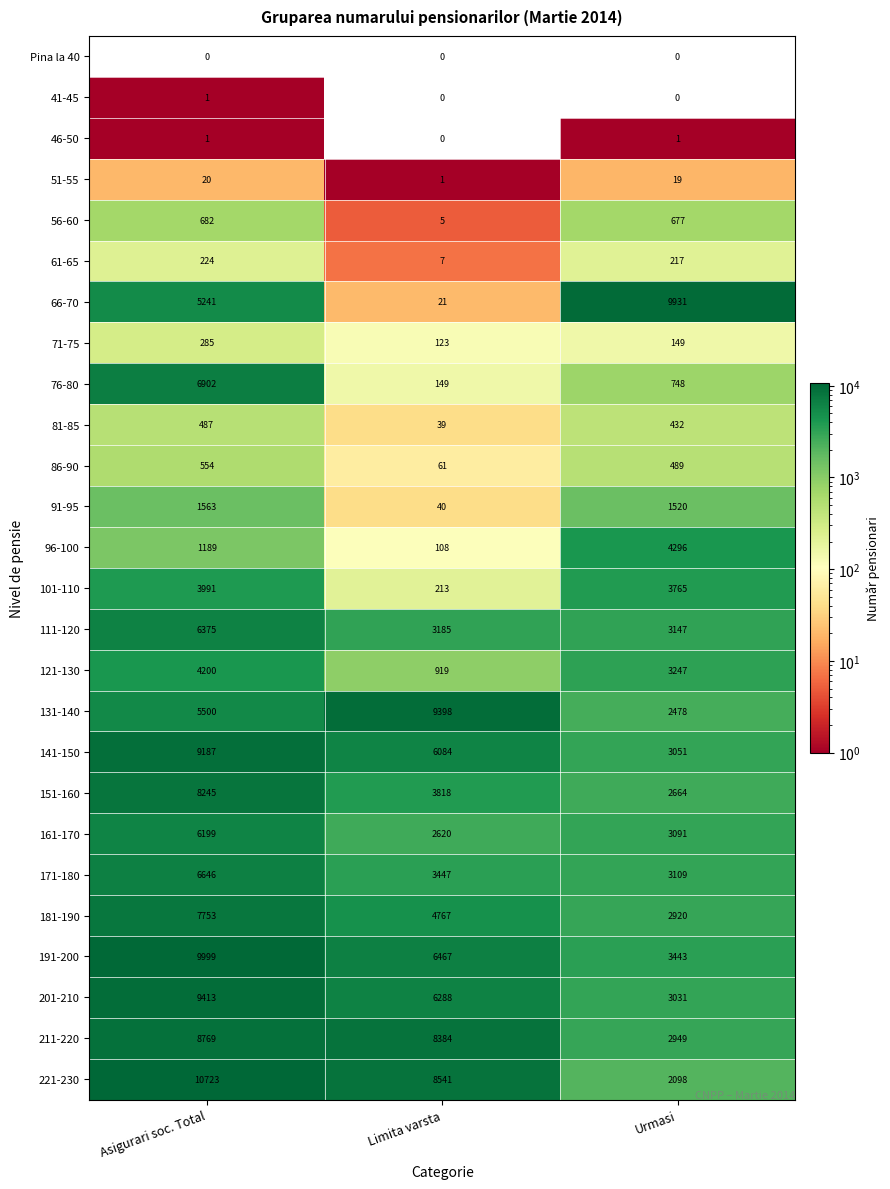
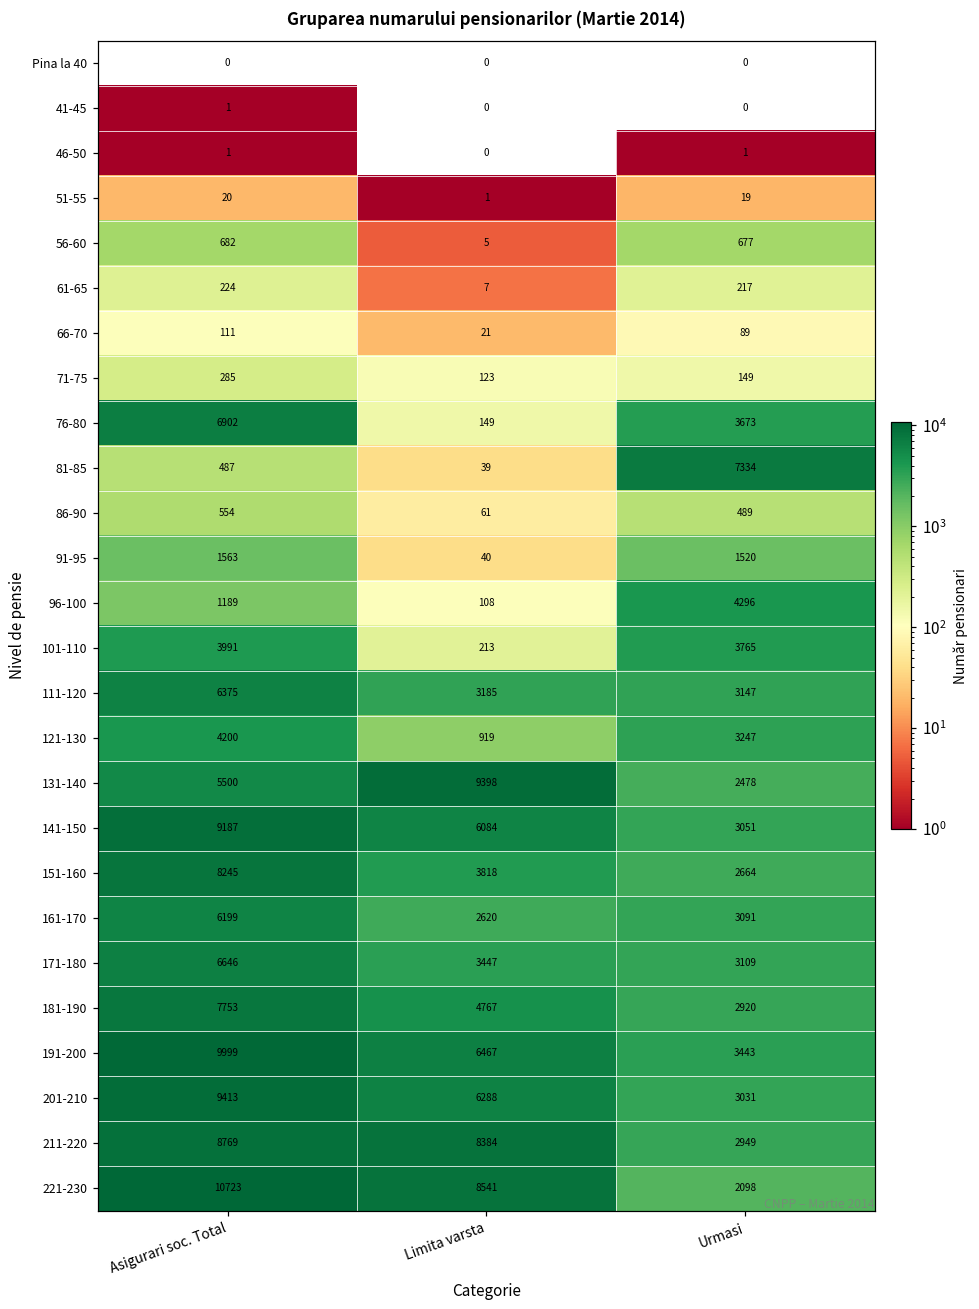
  {
    "Pina la 40": {
      "Asigurari soc. Total": 0,
      "Limita varsta": 0,
      "Urmasi": 0
    },
    "41-45": {
      "Asigurari soc. Total": 1,
      "Limita varsta": 0,
      "Urmasi": 0
    },
    "46-50": {
      "Asigurari soc. Total": 1,
      "Limita varsta": 0,
      "Urmasi": 1
    },
    "51-55": {
      "Asigurari soc. Total": 20,
      "Limita varsta": 1,
      "Urmasi": 19
    },
    "56-60": {
      "Asigurari soc. Total": 682,
      "Limita varsta": 5,
      "Urmasi": 677
    },
    "61-65": {
      "Asigurari soc. Total": 224,
      "Limita varsta": 7,
      "Urmasi": 217
    },
    "66-70": {
-     "Asigurari soc. Total": 5241,
+     "Asigurari soc. Total": 111,
      "Limita varsta": 21,
-     "Urmasi": 9931
+     "Urmasi": 89
    },
    "71-75": {
      "Asigurari soc. Total": 285,
      "Limita varsta": 123,
      "Urmasi": 149
    },
    "76-80": {
      "Asigurari soc. Total": 6902,
      "Limita varsta": 149,
-     "Urmasi": 748
+     "Urmasi": 3673
    },
    "81-85": {
      "Asigurari soc. Total": 487,
      "Limita varsta": 39,
-     "Urmasi": 432
+     "Urmasi": 7334
    },
    "86-90": {
      "Asigurari soc. Total": 554,
      "Limita varsta": 61,
      "Urmasi": 489
    },
    "91-95": {
      "Asigurari soc. Total": 1563,
      "Limita varsta": 40,
      "Urmasi": 1520
    },
    "96-100": {
      "Asigurari soc. Total": 1189,
      "Limita varsta": 108,
      "Urmasi": 4296
    },
    "101-110": {
      "Asigurari soc. Total": 3991,
      "Limita varsta": 213,
      "Urmasi": 3765
    },
    "111-120": {
      "Asigurari soc. Total": 6375,
      "Limita varsta": 3185,
      "Urmasi": 3147
    },
    "121-130": {
      "Asigurari soc. Total": 4200,
      "Limita varsta": 919,
      "Urmasi": 3247
    },
    "131-140": {
      "Asigurari soc. Total": 5500,
      "Limita varsta": 9398,
      "Urmasi": 2478
    },
    "141-150": {
      "Asigurari soc. Total": 9187,
      "Limita varsta": 6084,
      "Urmasi": 3051
    },
    "151-160": {
      "Asigurari soc. Total": 8245,
      "Limita varsta": 3818,
      "Urmasi": 2664
    },
    "161-170": {
      "Asigurari soc. Total": 6199,
      "Limita varsta": 2620,
      "Urmasi": 3091
    },
    "171-180": {
      "Asigurari soc. Total": 6646,
      "Limita varsta": 3447,
      "Urmasi": 3109
    },
    "181-190": {
      "Asigurari soc. Total": 7753,
      "Limita varsta": 4767,
      "Urmasi": 2920
    },
    "191-200": {
      "Asigurari soc. Total": 9999,
      "Limita varsta": 6467,
      "Urmasi": 3443
    },
    "201-210": {
      "Asigurari soc. Total": 9413,
      "Limita varsta": 6288,
      "Urmasi": 3031
    },
    "211-220": {
      "Asigurari soc. Total": 8769,
      "Limita varsta": 8384,
      "Urmasi": 2949
    },
    "221-230": {
      "Asigurari soc. Total": 10723,
      "Limita varsta": 8541
    }
  }
